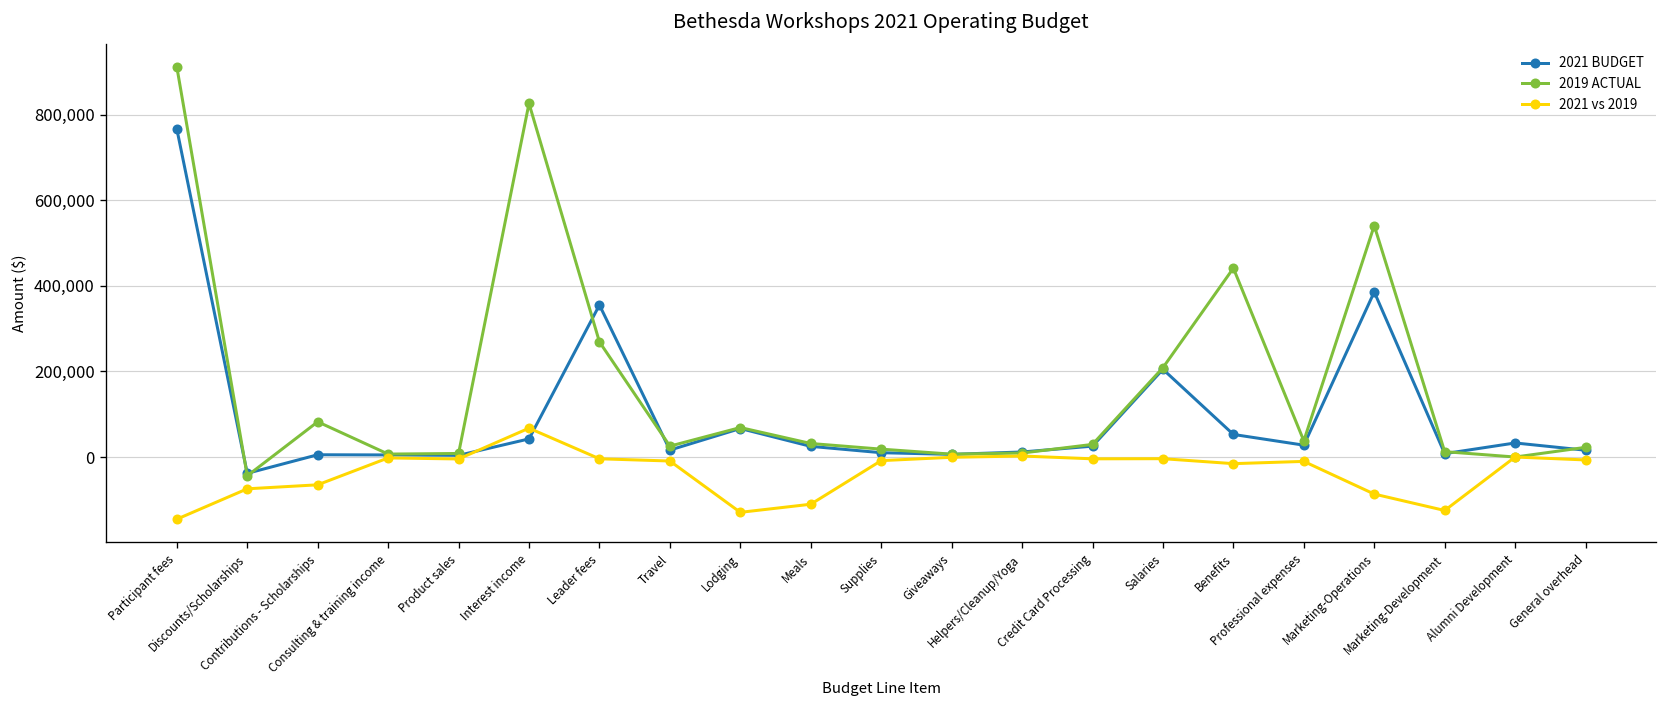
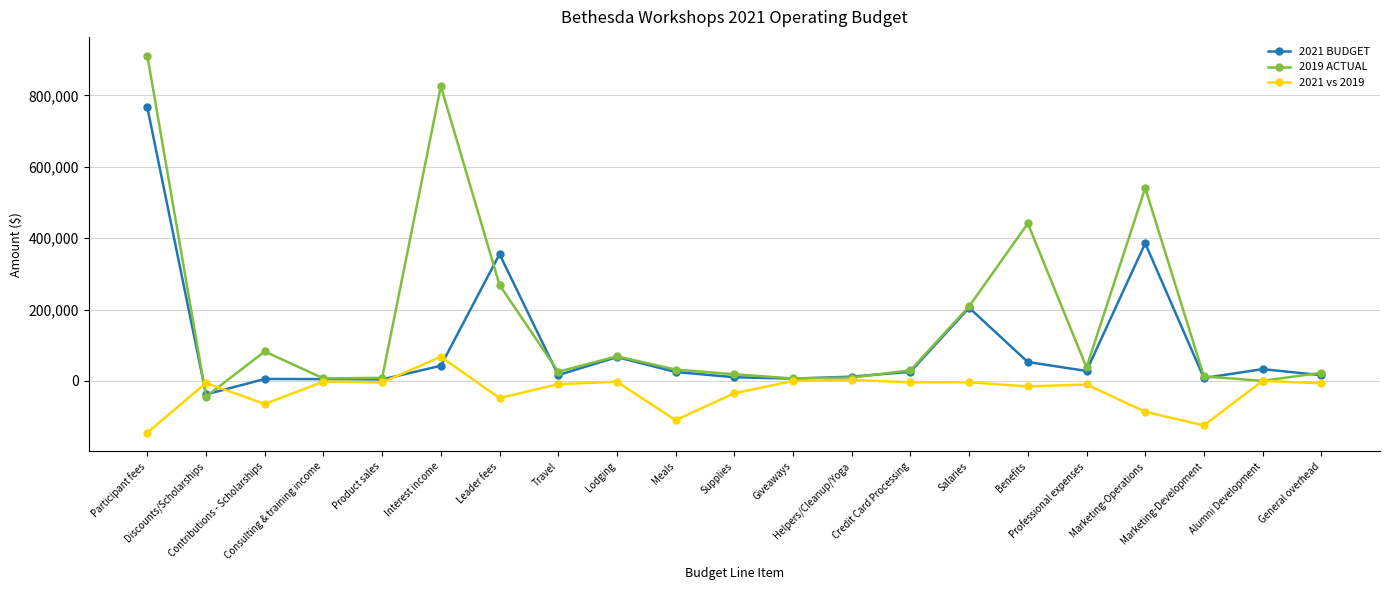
  {
    "2021 BUDGET": {
      "Participant fees": "770,000",
      "Contributions - Scholarships": "10,000",
      "Interest income": "40,000",
      "Leader fees": "360,000",
      "Travel": "20,000",
      "Supplies": "10,000",
      "Benefits": "50,000",
      "Professional expenses": "30,000",
      "Marketing-Operations": "390,000",
      "Alumni Development": "30,000"
    },
    "2019 ACTUAL": {
      "Participant fees": "910,000",
      "Contributions - Scholarships": "80,000",
      "Interest income": "830,000",
      "Leader fees": "270,000",
      "Travel": "30,000",
      "Supplies": "20,000",
      "Benefits": "440,000",
      "Professional expenses": "40,000",
      "Marketing-Operations": "540,000"
    },
    "2021 vs 2019": {
      "Participant fees": "-150,000",
-     "Discounts/Scholarships": "-70,000",
+     "Discounts/Scholarships": "-10,000",
      "Contributions - Scholarships": "-60,000",
      "Product sales": "0",
      "Interest income": "70,000",
-     "Leader fees": "0",
+     "Leader fees": "-50,000",
      "Travel": "-10,000",
-     "Lodging": "-130,000",
+     "Lodging": "0",
      "Meals": "-110,000",
-     "Supplies": "-10,000",
+     "Supplies": "-30,000",
      "Credit Card Processing": "0",
      "Salaries": "0",
      "Benefits": "-20,000",
      "Professional expenses": "-10,000",
      "Marketing-Operations": "-90,000",
      "Marketing-Development": "-120,000",
      "General overhead": "-10,000"
    }
  }
